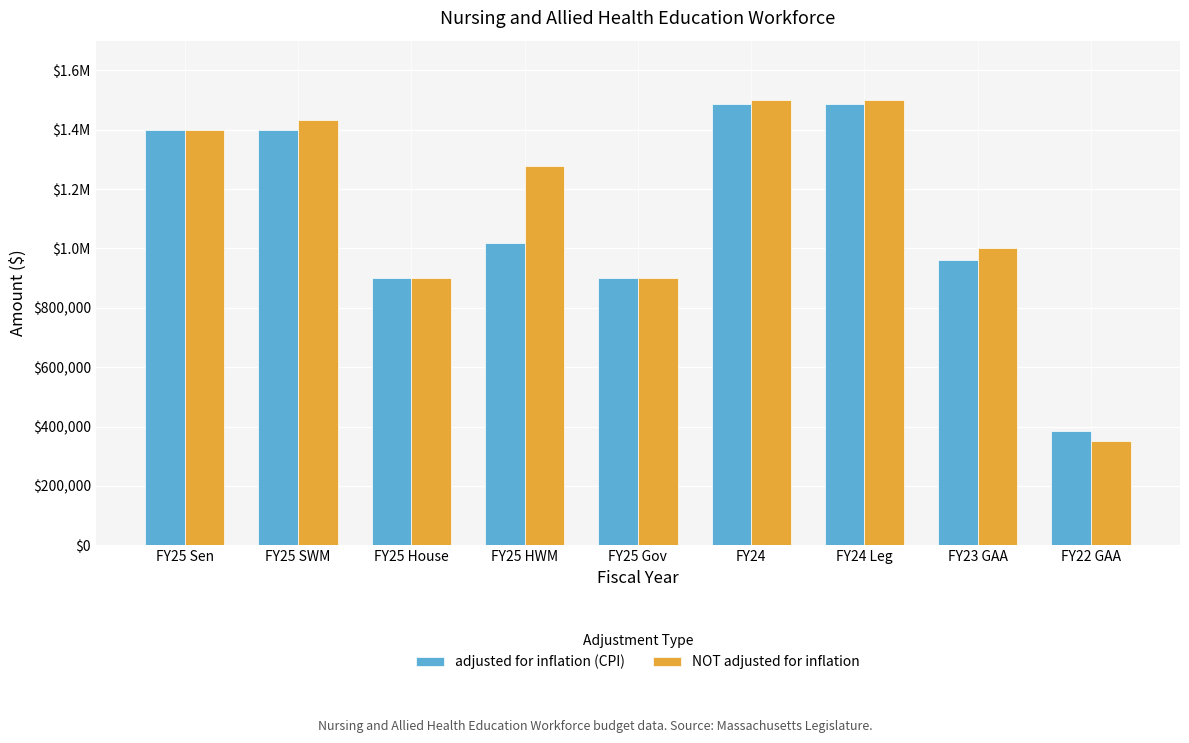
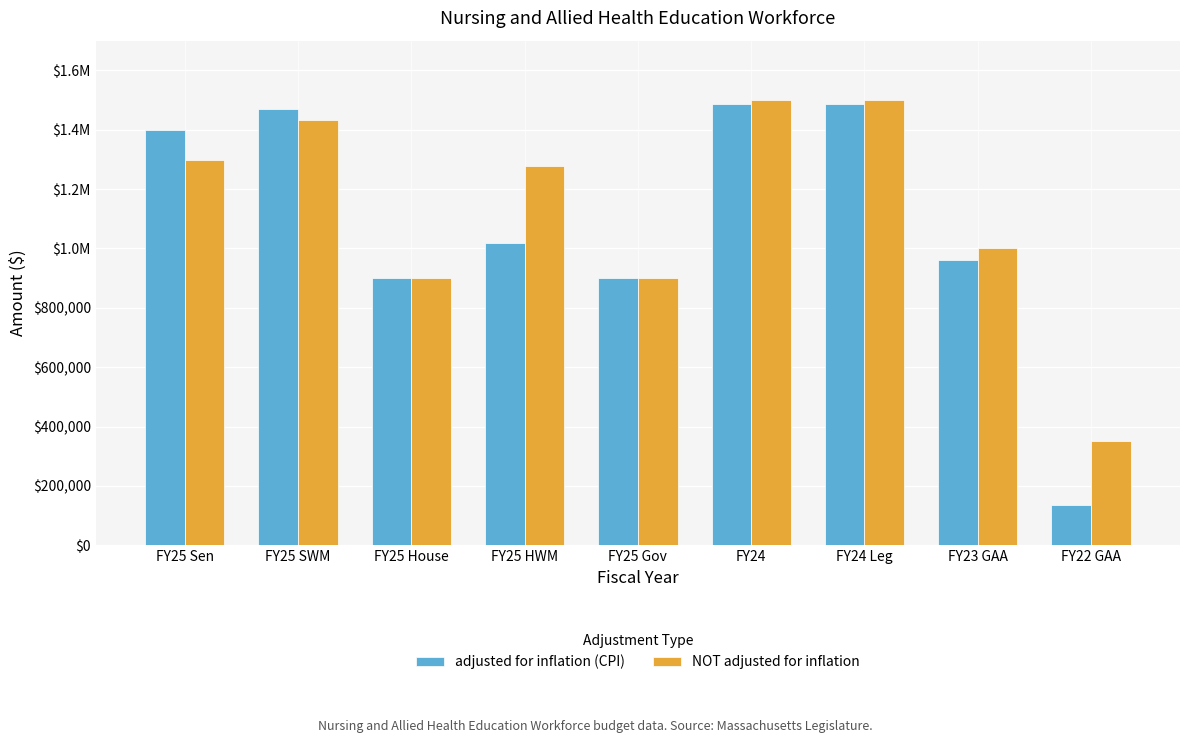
  {
    "adjusted for inflation (CPI)": {
      "FY25 Sen": "$1,400,000",
-     "FY25 SWM": "$1,400,000",
+     "FY25 SWM": "$1,470,000",
      "FY25 House": "$900,000",
      "FY25 HWM": "$1,020,000",
      "FY25 Gov": "$900,000",
      "FY24": "$1,490,000",
      "FY24 Leg": "$1,490,000",
      "FY23 GAA": "$960,000",
-     "FY22 GAA": "$380,000"
+     "FY22 GAA": "$140,000"
    },
    "NOT adjusted for inflation": {
-     "FY25 Sen": "$1,400,000",
+     "FY25 Sen": "$1,300,000",
      "FY25 SWM": "$1,430,000",
      "FY25 House": "$900,000",
      "FY25 HWM": "$1,280,000",
      "FY25 Gov": "$900,000",
      "FY24": "$1,500,000",
      "FY24 Leg": "$1,500,000",
      "FY23 GAA": "$1,000,000",
      "FY22 GAA": "$350,000"
    }
  }
